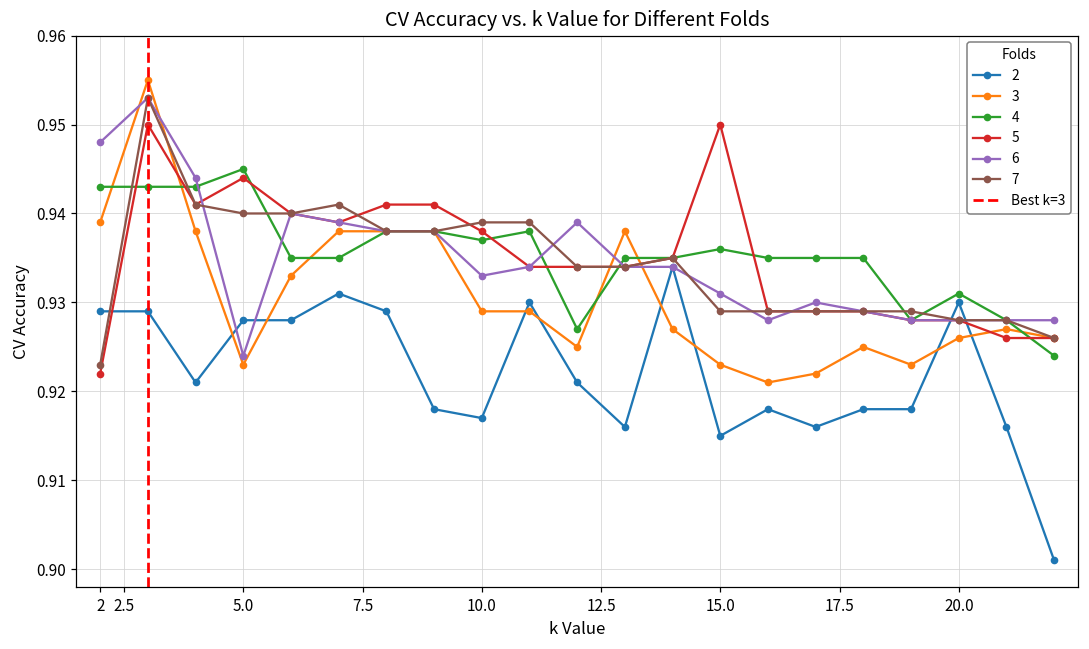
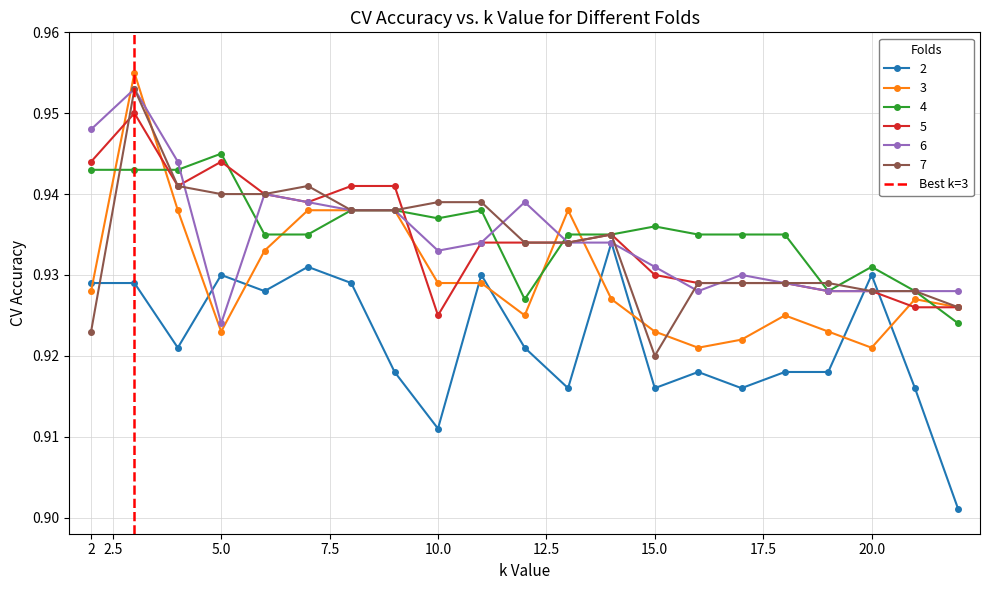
  {
    "2": {
      "2": 0.929,
-     "5.0": 0.928,
-     "10.0": 0.917,
-     "15.0": 0.915,
+     "5.0": 0.930,
+     "10.0": 0.911,
+     "15.0": 0.916,
      "20.0": 0.930
    },
    "3": {
-     "2": 0.939,
+     "2": 0.928,
      "5.0": 0.923,
      "10.0": 0.929,
      "15.0": 0.923,
-     "20.0": 0.926
+     "20.0": 0.921
    },
    "4": {
      "2": 0.943,
      "5.0": 0.945,
      "10.0": 0.937,
      "15.0": 0.936,
      "20.0": 0.931
    },
    "5": {
-     "2": 0.922,
+     "2": 0.944,
      "5.0": 0.944,
-     "10.0": 0.938,
-     "15.0": 0.95
+     "10.0": 0.925,
+     "15.0": 0.93
    },
    "6": {
      "2": 0.948,
      "5.0": 0.924,
      "10.0": 0.933,
      "15.0": 0.931
    },
    "7": {
      "2": 0.923,
      "5.0": 0.940,
      "10.0": 0.939,
-     "15.0": 0.929
+     "15.0": 0.920
    }
  }
